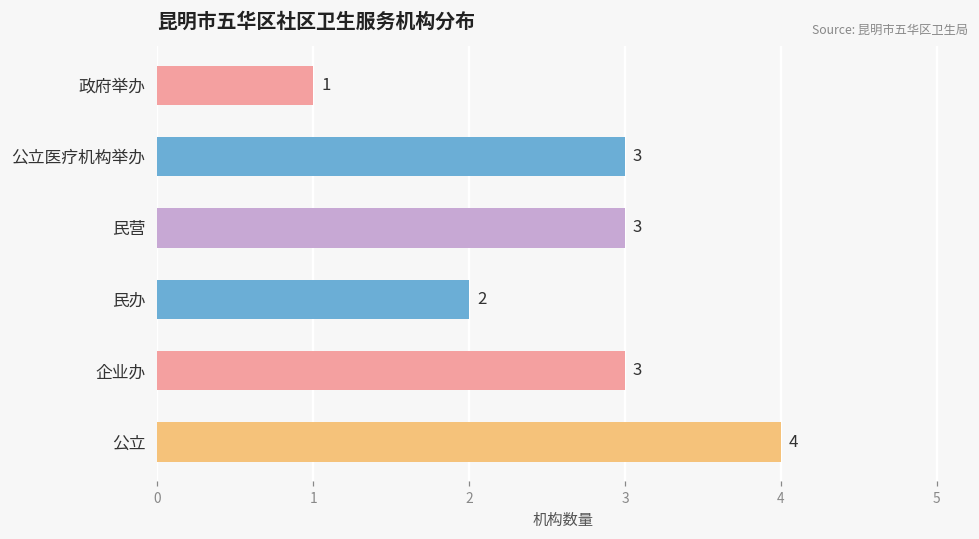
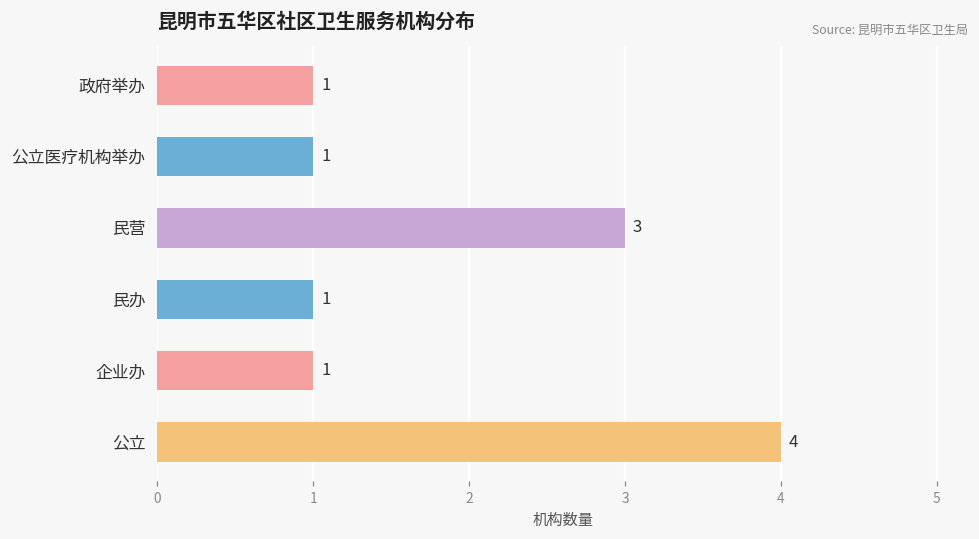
  {
    "政府举办": 1,
-   "公立医疗机构举办": 3,
+   "公立医疗机构举办": 1,
    "民营": 3,
-   "民办": 2,
-   "企业办": 3,
+   "民办": 1,
+   "企业办": 1,
    "公立": 4
  }
